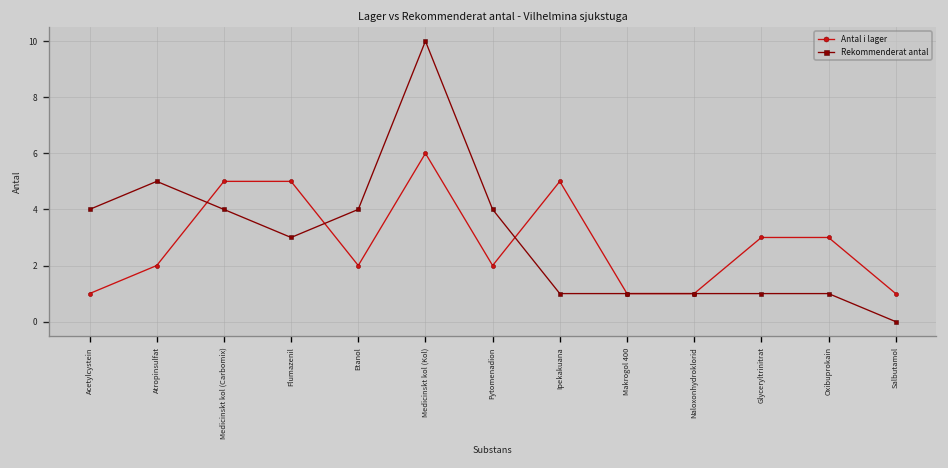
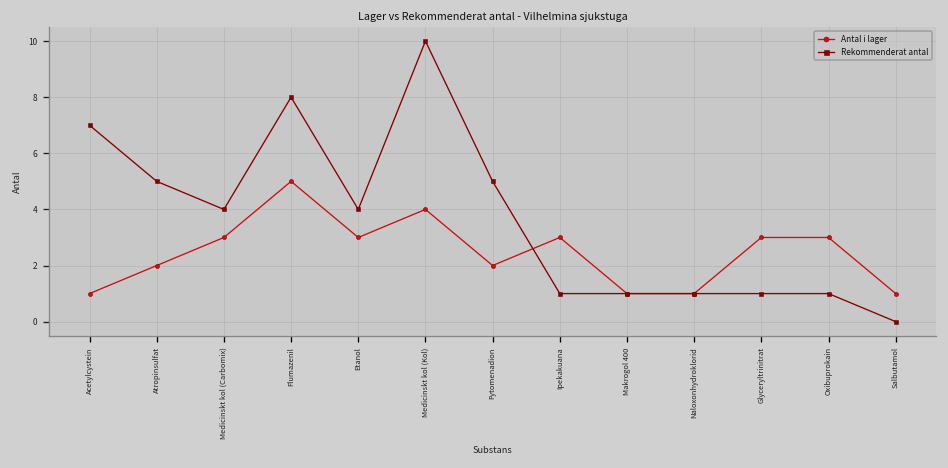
  {
    "Antal i lager": {
      "Acetylcystein": 1,
      "Atropinsulfat": 2,
-     "Medicinskt kol (Carbomix)": 5,
+     "Medicinskt kol (Carbomix)": 3,
      "Flumazenil": 5,
-     "Etanol": 2,
-     "Medicinskt kol (Kol)": 6,
+     "Etanol": 3,
+     "Medicinskt kol (Kol)": 4,
      "Fytomenadion": 2,
-     "Ipekakuana": 5,
+     "Ipekakuana": 3,
      "Glyceryltrinitrat": 3,
      "Oxibuprokain": 3,
      "Salbutamol": 1
    },
    "Rekommenderat antal": {
-     "Acetylcystein": 4,
+     "Acetylcystein": 7,
      "Atropinsulfat": 5,
      "Medicinskt kol (Carbomix)": 4,
-     "Flumazenil": 3,
+     "Flumazenil": 8,
      "Etanol": 4,
      "Medicinskt kol (Kol)": 10,
-     "Fytomenadion": 4,
+     "Fytomenadion": 5,
      "Ipekakuana": 1,
      "Glyceryltrinitrat": 1,
      "Oxibuprokain": 1,
      "Salbutamol": 0
    }
  }
